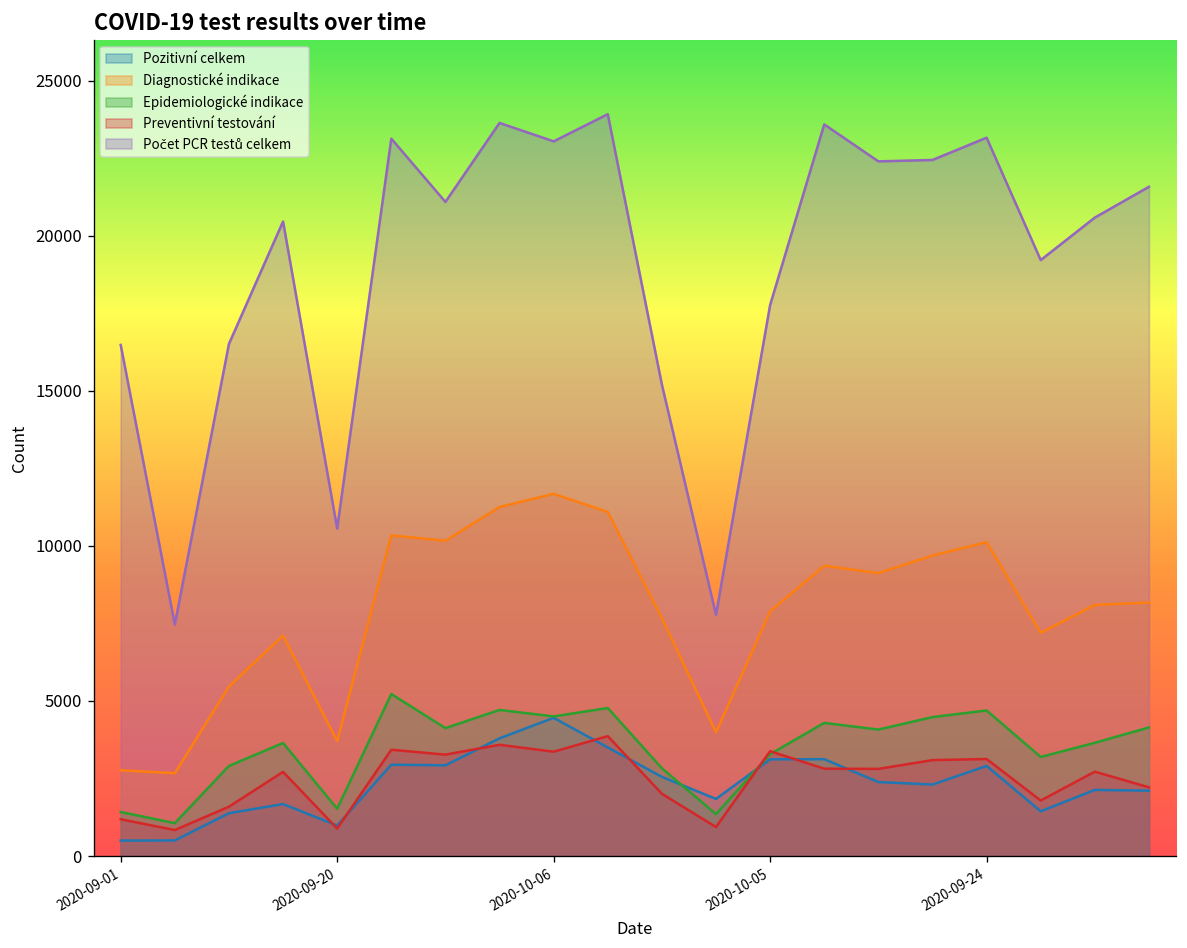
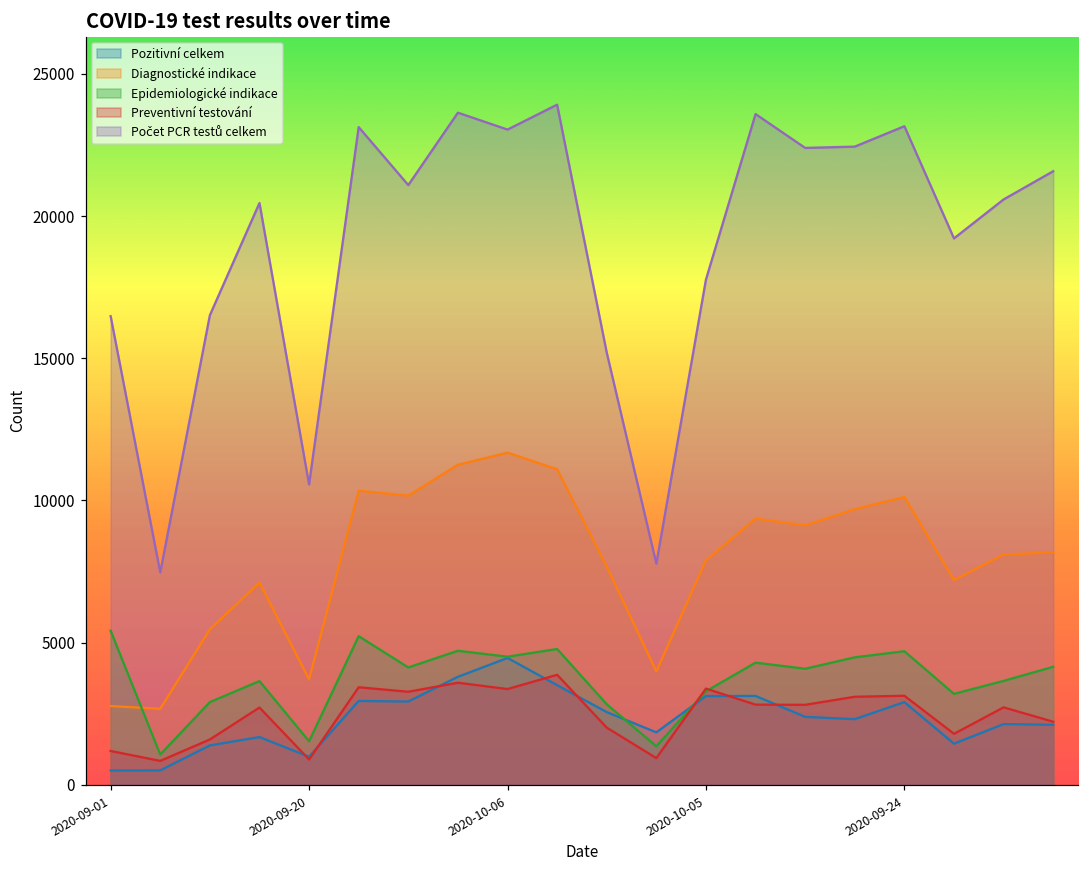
  {
    "Pozitivní celkem": {
      "2020-09-01": 500,
      "2020-09-20": 1000,
      "2020-10-05": 3100,
      "2020-09-24": 2900
    },
    "Epidemiologické indikace": {
-     "2020-09-01": 1400,
+     "2020-09-01": 5400,
      "2020-09-20": 1500,
      "2020-09-24": 4700
    },
    "Počet PCR testů celkem": {
      "2020-09-01": 16500,
      "2020-09-20": 10600,
      "2020-10-06": 23000,
      "2020-10-05": 17800,
      "2020-09-24": 23200
    }
  }
